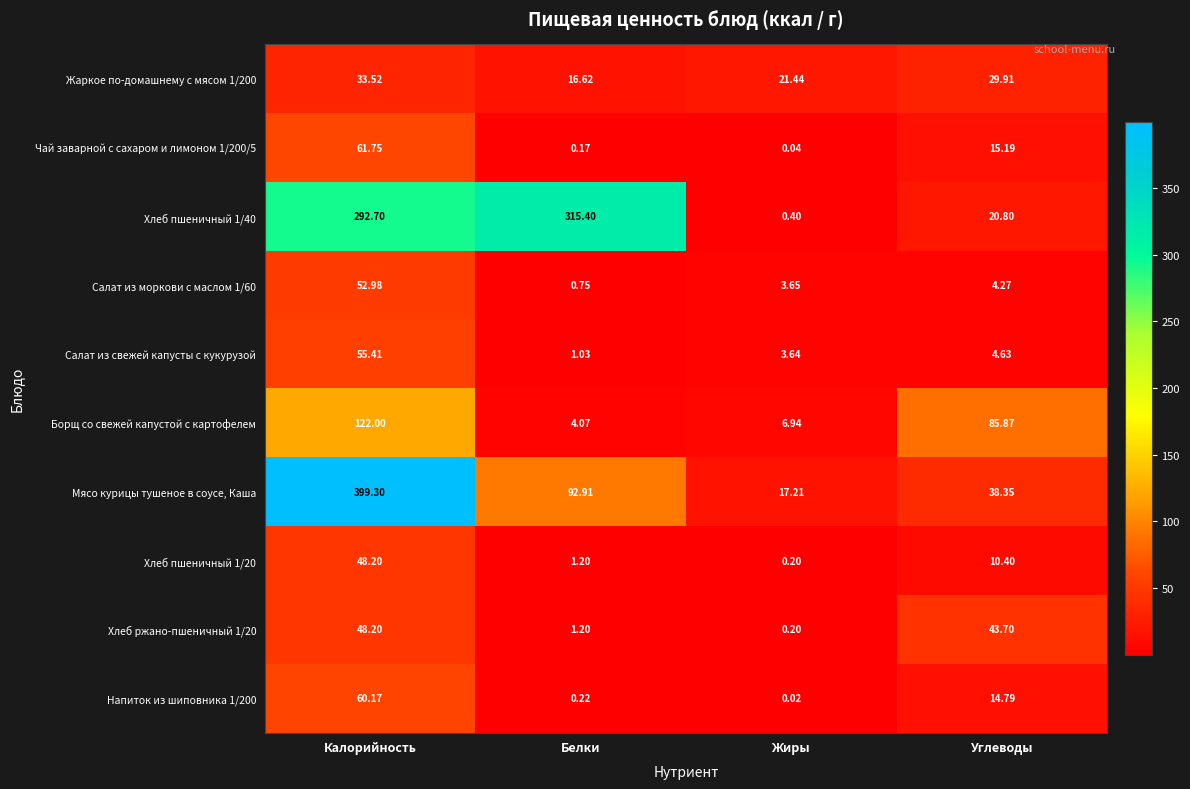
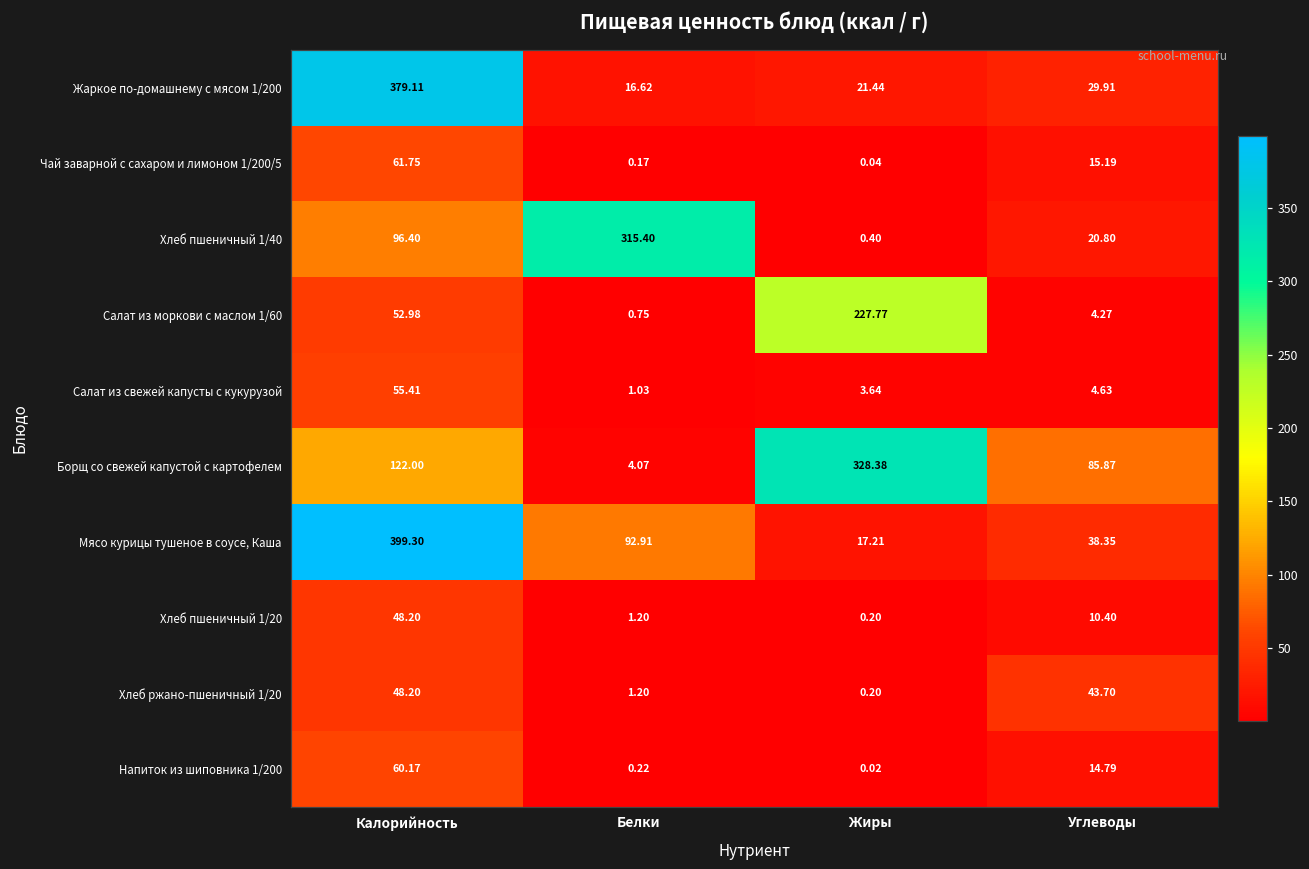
  {
    "Жаркое по-домашнему с мясом 1/200": {
-     "Калорийность": 33.52,
+     "Калорийность": 379.11,
      "Белки": 16.62,
      "Жиры": 21.44
    },
    "Чай заварной с сахаром и лимоном 1/200/5": {
      "Калорийность": 61.75,
      "Белки": 0.17,
      "Жиры": 0.04,
      "Углеводы": 15.19
    },
    "Хлеб пшеничный 1/40": {
-     "Калорийность": 292.70,
+     "Калорийность": 96.40,
      "Белки": 315.40,
      "Жиры": 0.40,
      "Углеводы": 20.80
    },
    "Салат из моркови с маслом 1/60": {
      "Калорийность": 52.98,
      "Белки": 0.75,
-     "Жиры": 3.65,
+     "Жиры": 227.77,
      "Углеводы": 4.27
    },
    "Салат из свежей капусты с кукурузой": {
      "Калорийность": 55.41,
      "Белки": 1.03,
      "Жиры": 3.64,
      "Углеводы": 4.63
    },
    "Борщ со свежей капустой с картофелем": {
      "Калорийность": 122.00,
      "Белки": 4.07,
-     "Жиры": 6.94,
+     "Жиры": 328.38,
      "Углеводы": 85.87
    },
    "Мясо курицы тушеное в соусе, Каша": {
      "Калорийность": 399.30,
      "Белки": 92.91,
      "Жиры": 17.21,
      "Углеводы": 38.35
    },
    "Хлеб пшеничный 1/20": {
      "Калорийность": 48.20,
      "Белки": 1.20,
      "Жиры": 0.20,
      "Углеводы": 10.40
    },
    "Хлеб ржано-пшеничный 1/20": {
      "Калорийность": 48.20,
      "Белки": 1.20,
      "Жиры": 0.20,
      "Углеводы": 43.70
    },
    "Напиток из шиповника 1/200": {
      "Калорийность": 60.17,
      "Белки": 0.22,
      "Жиры": 0.02,
      "Углеводы": 14.79
    }
  }
